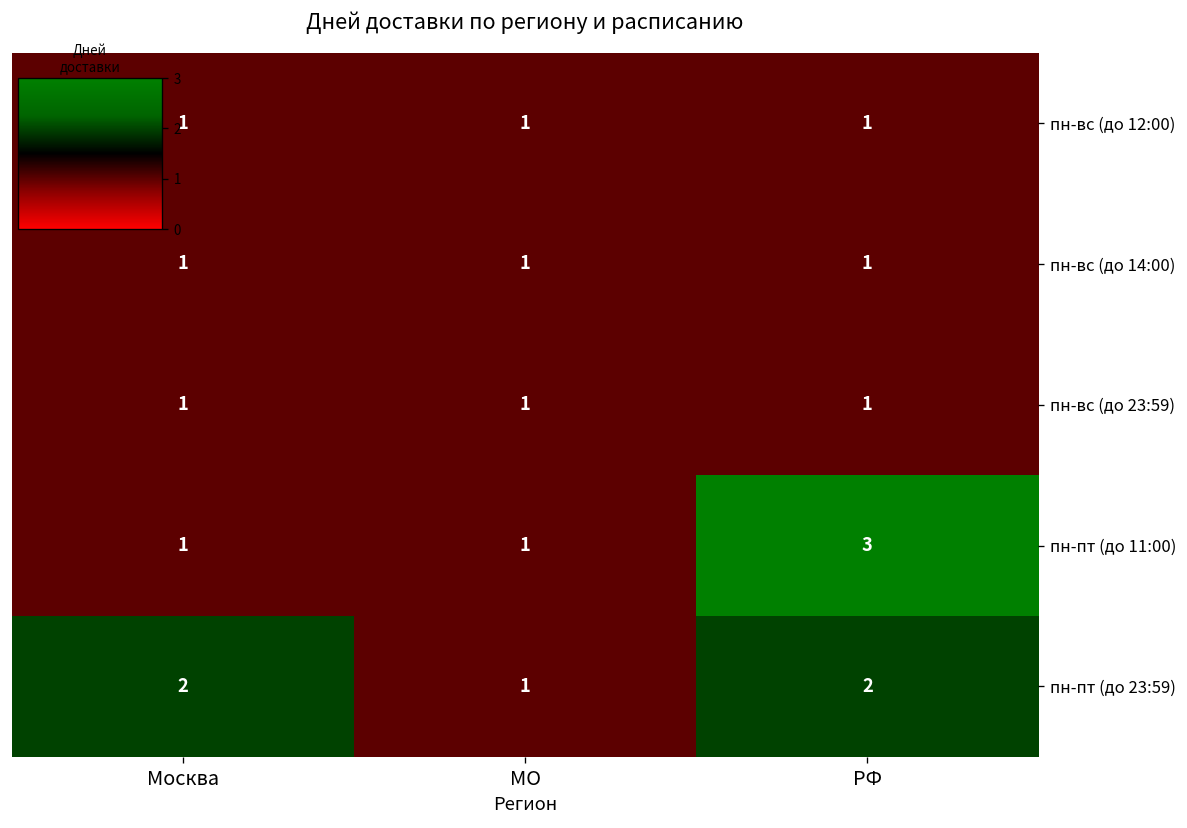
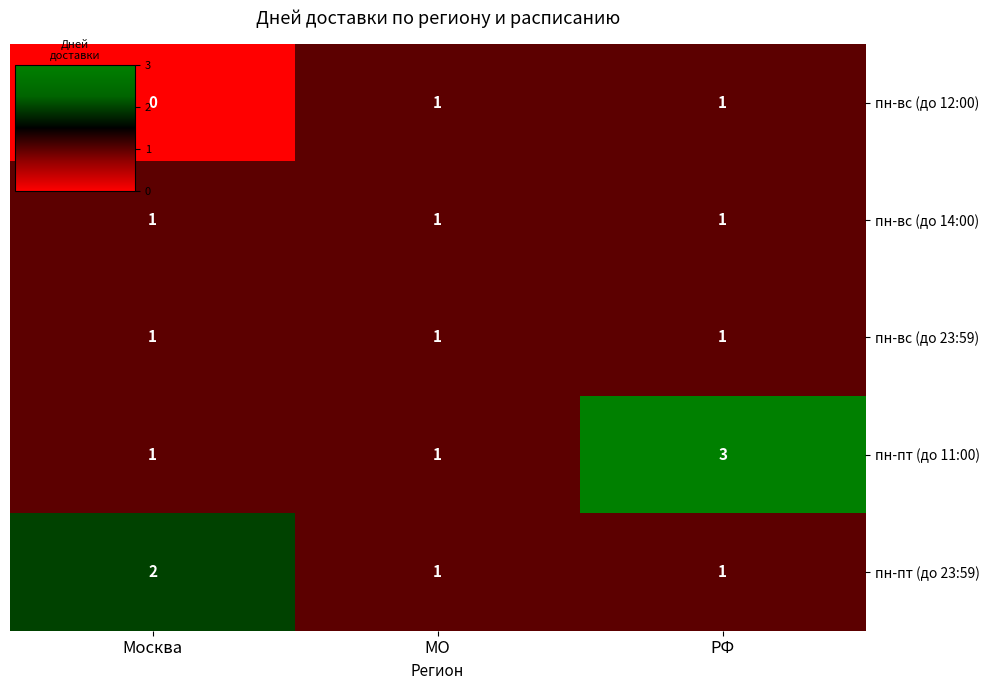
  {
    "пн-вс (до 12:00)": {
-     "Москва": 1,
+     "Москва": 0,
      "МО": 1,
      "РФ": 1
    },
    "пн-вс (до 14:00)": {
      "Москва": 1,
      "МО": 1,
      "РФ": 1
    },
    "пн-вс (до 23:59)": {
      "Москва": 1,
      "МО": 1,
      "РФ": 1
    },
    "пн-пт (до 11:00)": {
      "Москва": 1,
      "МО": 1,
      "РФ": 3
    },
    "пн-пт (до 23:59)": {
      "Москва": 2,
      "МО": 1,
-     "РФ": 2
+     "РФ": 1
    }
  }
